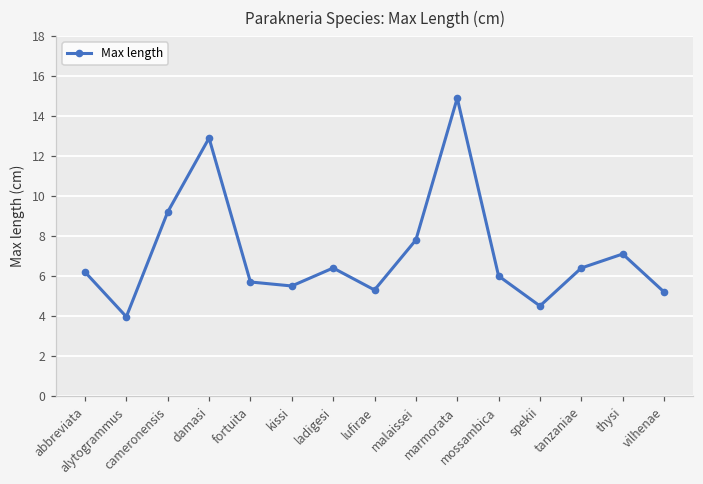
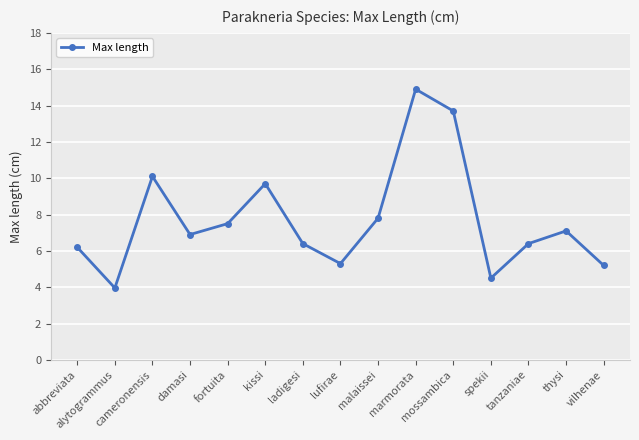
  {
    "abbreviata": 6.2,
    "alytogrammus": 4.0,
-   "cameronensis": 9.2,
-   "damasi": 12.9,
-   "fortuita": 5.7,
-   "kissi": 5.5,
+   "cameronensis": 10.1,
+   "damasi": 6.9,
+   "fortuita": 7.5,
+   "kissi": 9.7,
    "ladigesi": 6.4,
    "lufirae": 5.3,
    "malaissei": 7.8,
    "marmorata": 14.9,
-   "mossambica": 6.0,
+   "mossambica": 13.7,
    "spekii": 4.5,
    "tanzaniae": 6.4,
    "thysi": 7.1,
    "vilhenae": 5.2
  }
